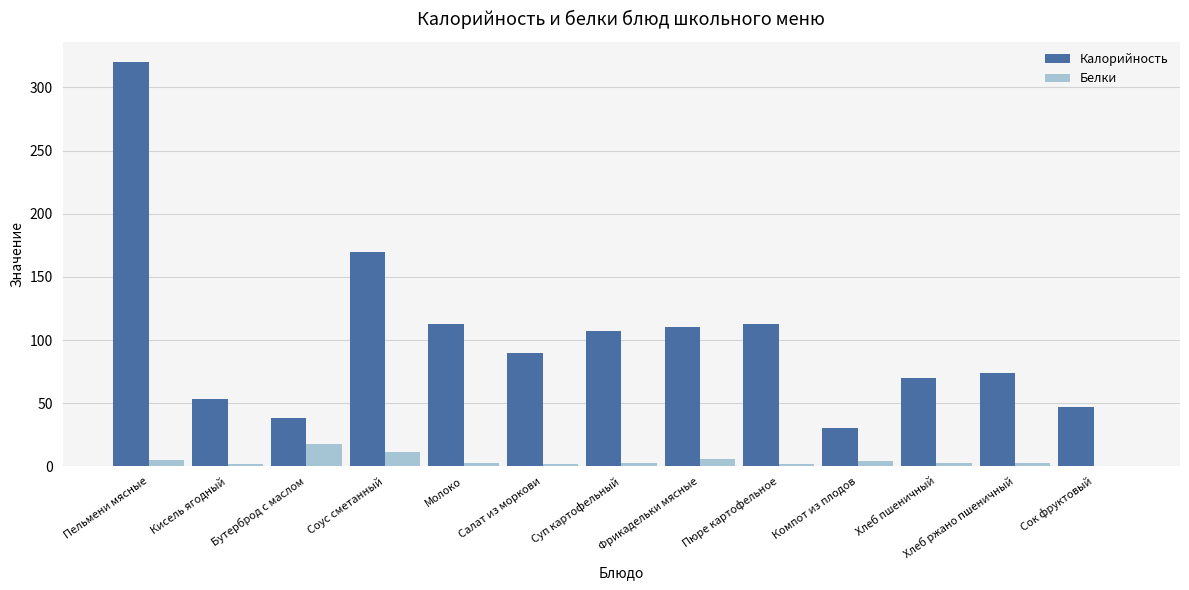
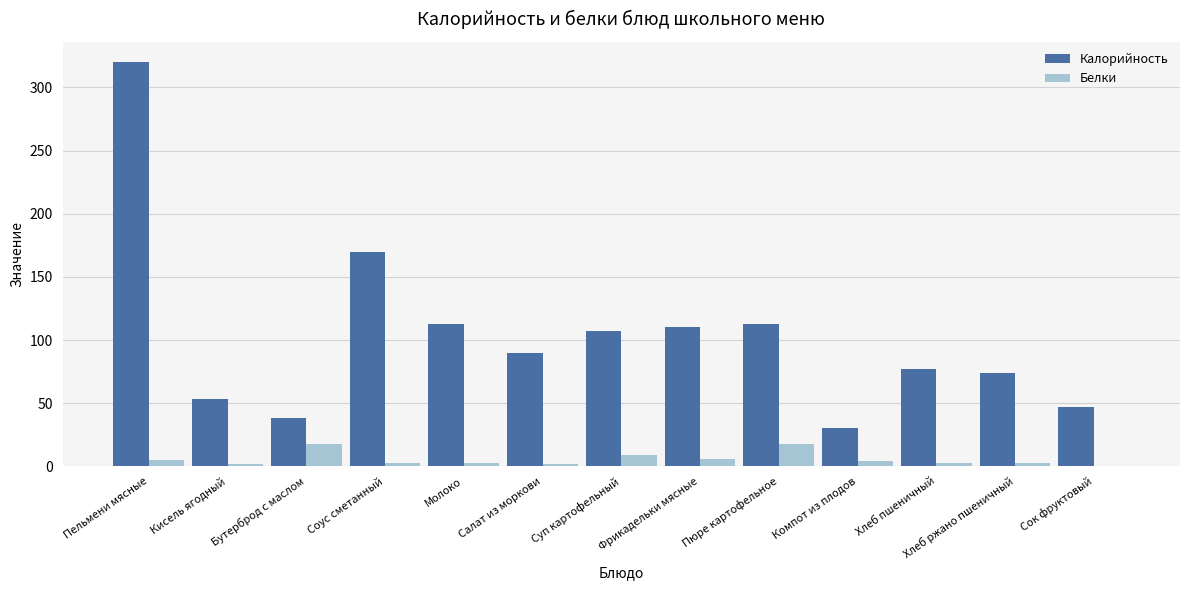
  {
    "Калорийность": {
      "Пельмени мясные": 320,
      "Кисель ягодный": 53,
      "Бутерброд с маслом": 39,
      "Соус сметанный": 170,
      "Молоко": 113,
      "Салат из моркови": 90,
      "Суп картофельный": 107,
      "Фрикадельки мясные": 110,
      "Пюре картофельное": 113,
      "Компот из плодов": 30,
-     "Хлеб пшеничный": 70,
+     "Хлеб пшеничный": 77,
      "Хлеб ржано пшеничный": 74,
      "Сок фруктовый": 47
    },
    "Белки": {
      "Пельмени мясные": 5,
      "Кисель ягодный": 2,
      "Бутерброд с маслом": 18,
-     "Соус сметанный": 11,
+     "Соус сметанный": 3,
      "Молоко": 3,
-     "Суп картофельный": 3,
+     "Суп картофельный": 9,
      "Фрикадельки мясные": 6,
-     "Пюре картофельное": 2,
+     "Пюре картофельное": 18,
      "Компот из плодов": 4,
      "Хлеб пшеничный": 3,
      "Хлеб ржано пшеничный": 3
    }
  }
